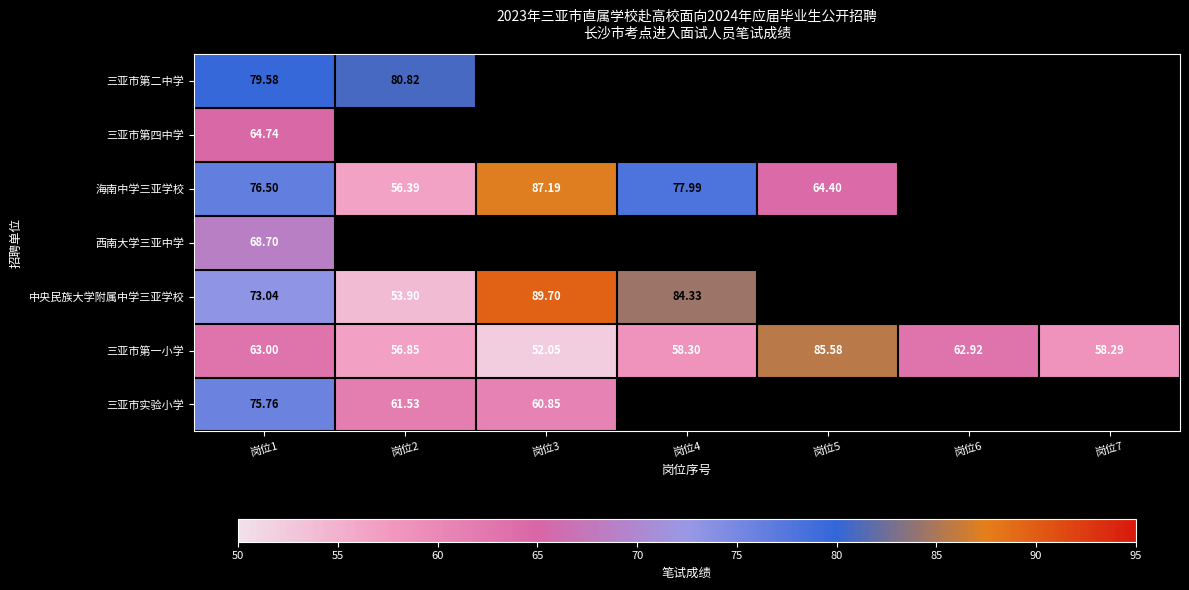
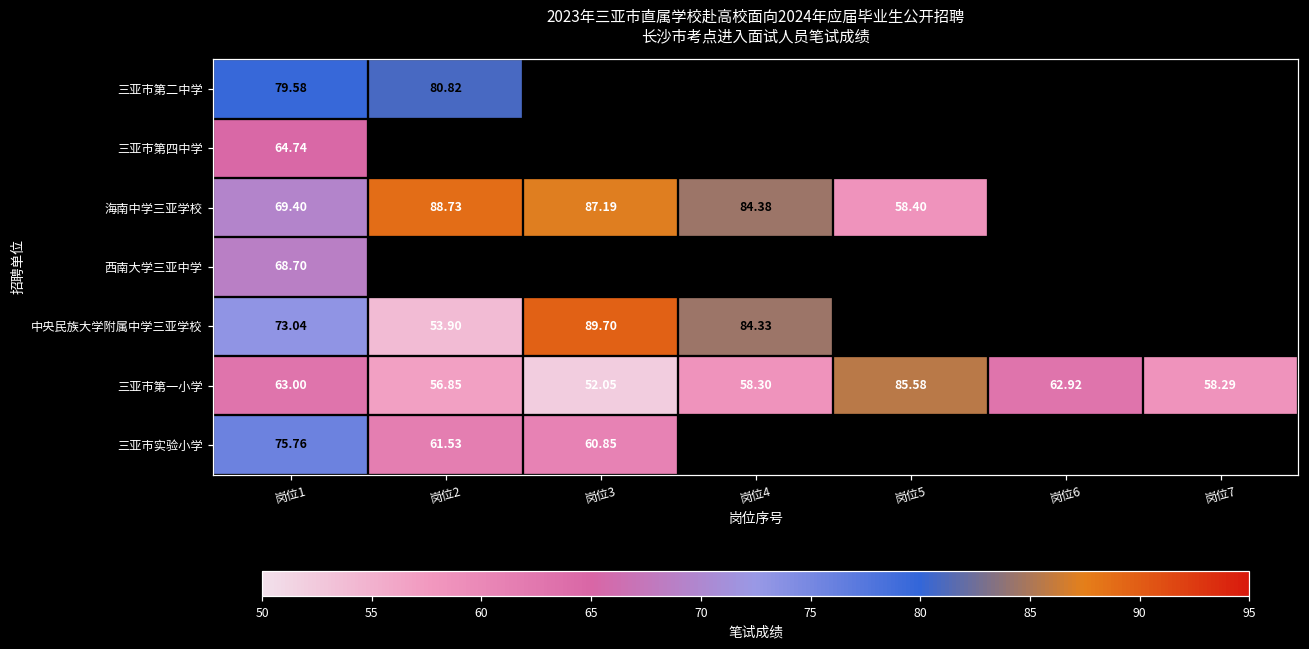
  {
    "三亚市第二中学": {
      "岗位1": 79.58,
      "岗位2": 80.82
    },
    "三亚市第四中学": {
      "岗位1": 64.74
    },
    "海南中学三亚学校": {
-     "岗位1": 76.50,
-     "岗位2": 56.39,
+     "岗位1": 69.40,
+     "岗位2": 88.73,
      "岗位3": 87.19,
-     "岗位4": 77.99,
-     "岗位5": 64.40
+     "岗位4": 84.38,
+     "岗位5": 58.40
    },
    "西南大学三亚中学": {
      "岗位1": 68.70
    },
    "中央民族大学附属中学三亚学校": {
      "岗位1": 73.04,
      "岗位2": 53.90,
      "岗位3": 89.70,
      "岗位4": 84.33
    },
    "三亚市第一小学": {
      "岗位1": 63.00,
      "岗位2": 56.85,
      "岗位3": 52.05,
      "岗位4": 58.30,
      "岗位5": 85.58,
      "岗位6": 62.92,
      "岗位7": 58.29
    },
    "三亚市实验小学": {
      "岗位1": 75.76,
      "岗位2": 61.53,
      "岗位3": 60.85
    }
  }
